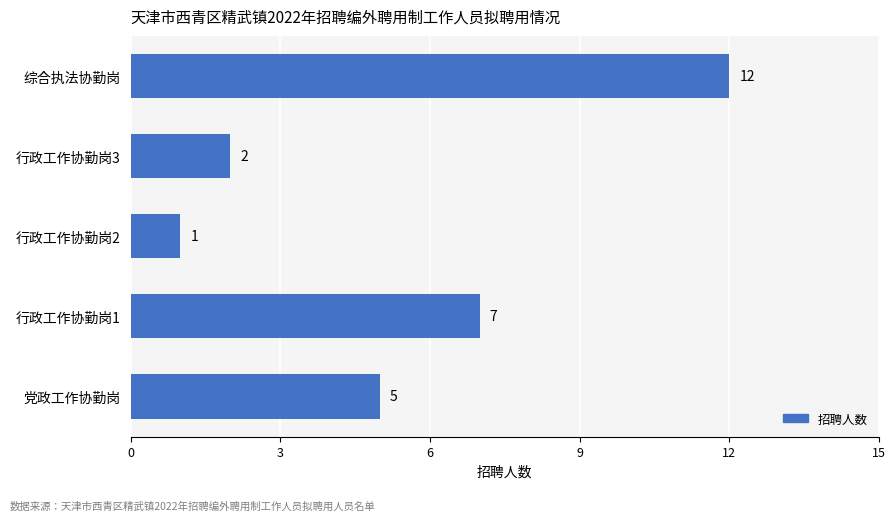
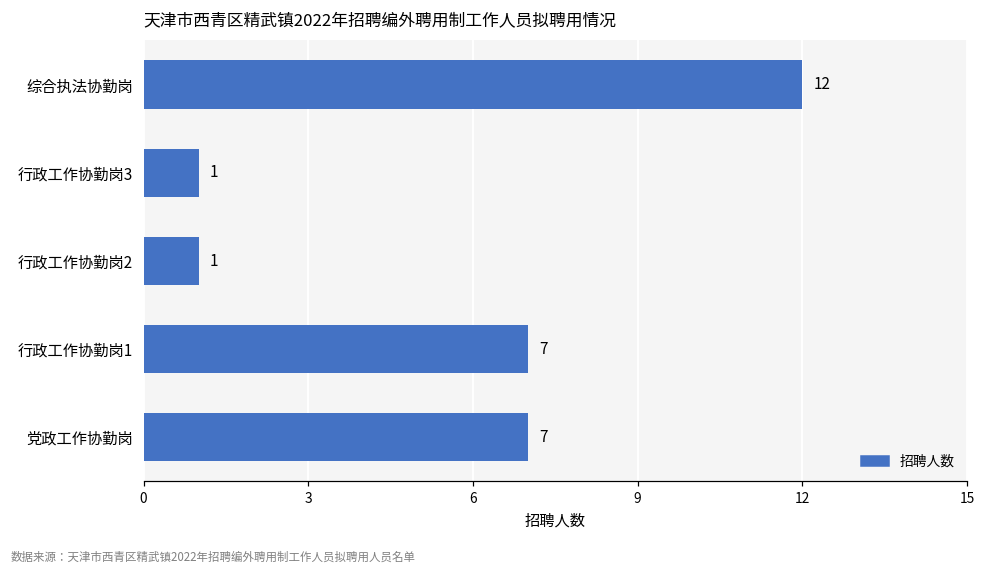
  {
    "综合执法协勤岗": 12,
-   "行政工作协勤岗3": 2,
+   "行政工作协勤岗3": 1,
    "行政工作协勤岗2": 1,
    "行政工作协勤岗1": 7,
-   "党政工作协勤岗": 5
+   "党政工作协勤岗": 7
  }
